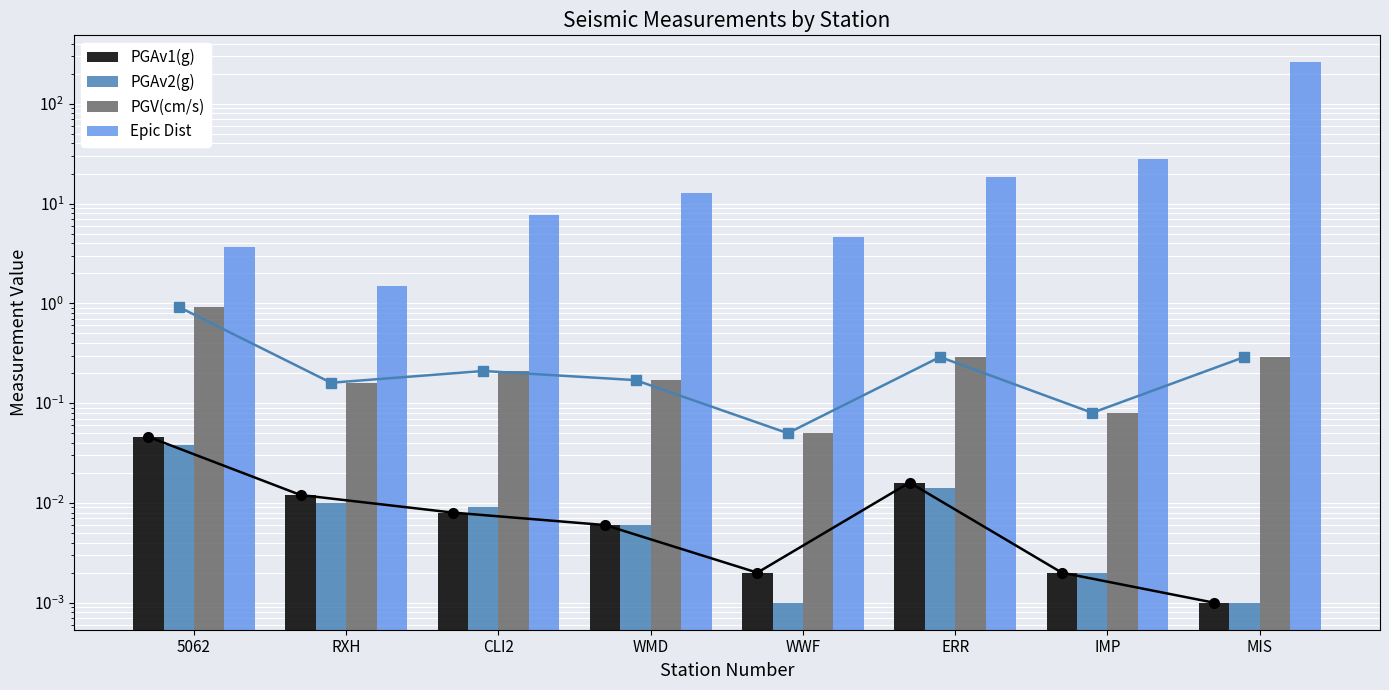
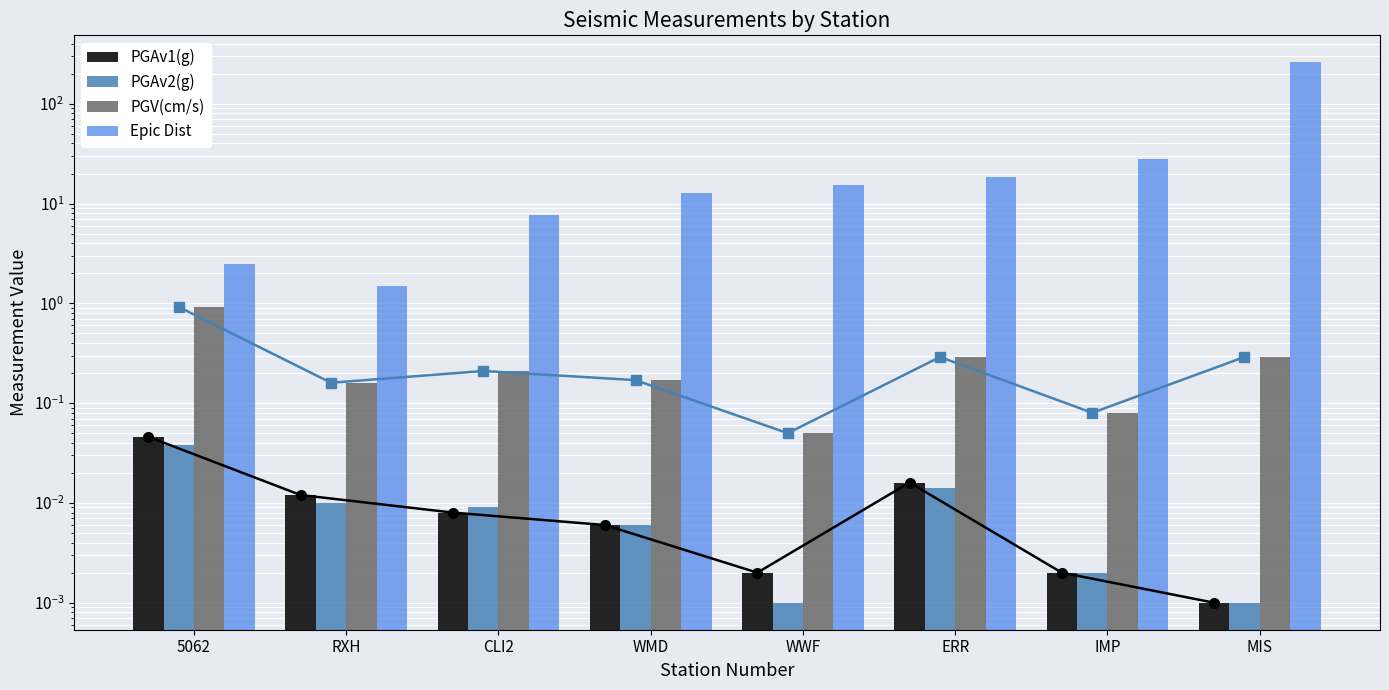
  {
    "PGAv1(g)": {
      "5062": 0.05,
      "RXH": 0.012,
      "CLI2": 0.008,
      "WMD": 0.006,
      "WWF": 0.0020,
      "ERR": 0.016,
      "IMP": 0.0020,
      "MIS": 0.0010
    },
    "PGV(cm/s)": {
      "5062": 0.9,
      "RXH": 0.16,
      "CLI2": 0.2,
      "WMD": 0.17,
      "WWF": 0.05,
      "ERR": 0.3,
      "IMP": 0.08,
      "MIS": 0.3
    },
    "Epic Dist": {
-     "5062": 3.7,
+     "5062": 2.5,
      "RXH": 1.5,
      "CLI2": 8,
      "WMD": 13,
-     "WWF": 5,
+     "WWF": 15,
      "ERR": 18,
      "IMP": 28,
      "MIS": 260
    }
  }
